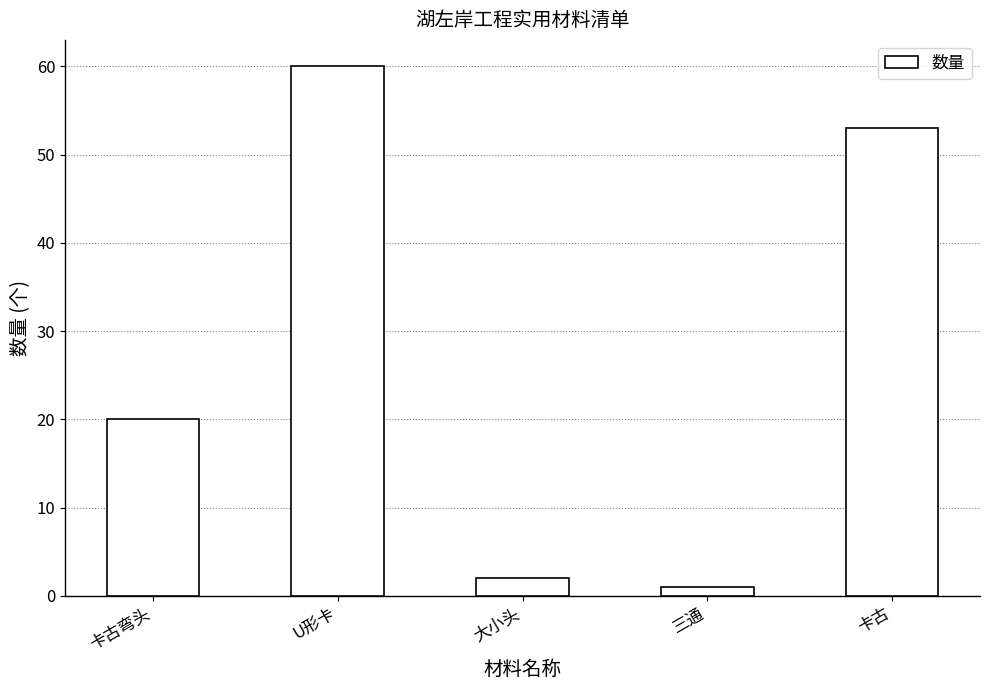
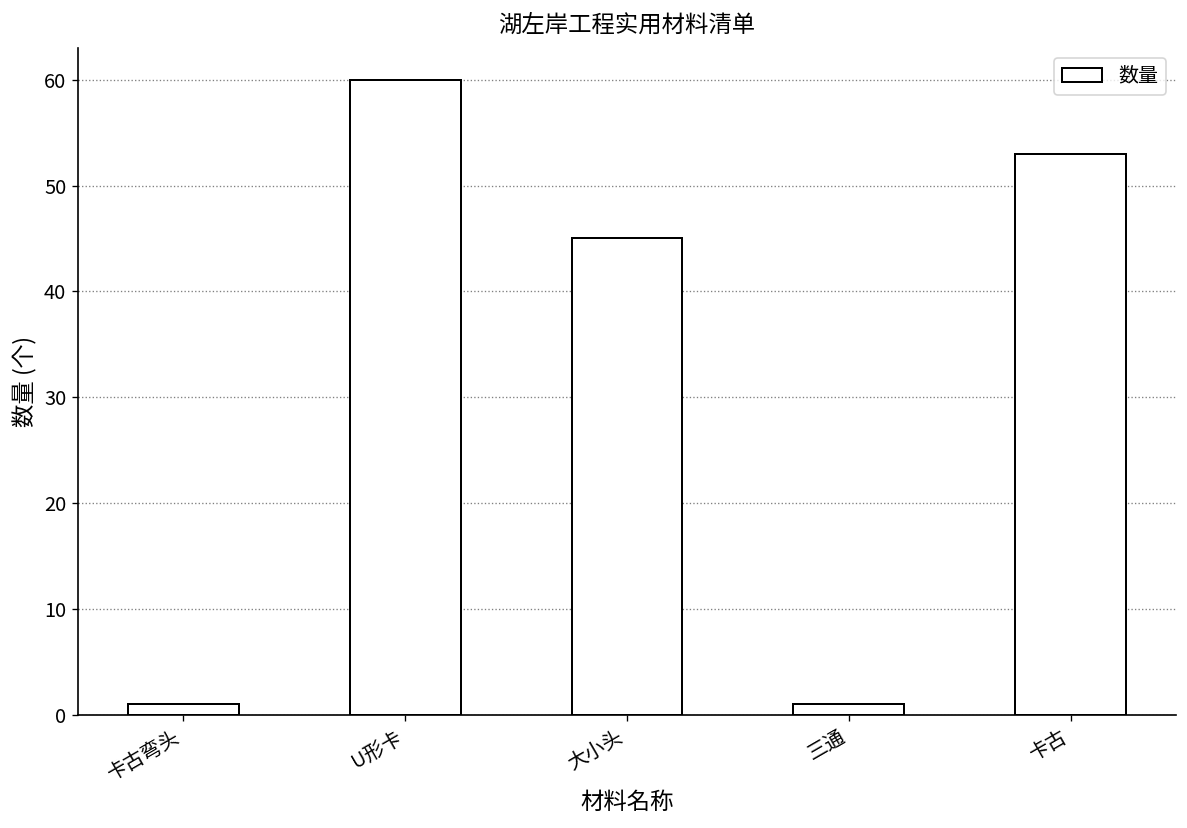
  {
-   "卡古弯头": 20,
+   "卡古弯头": 1,
    "U形卡": 60,
-   "大小头": 2,
+   "大小头": 45,
    "三通": 1,
    "卡古": 53
  }
